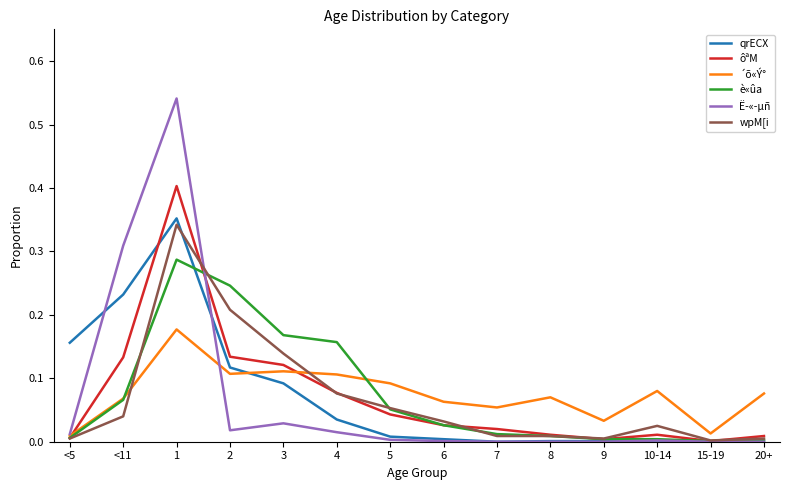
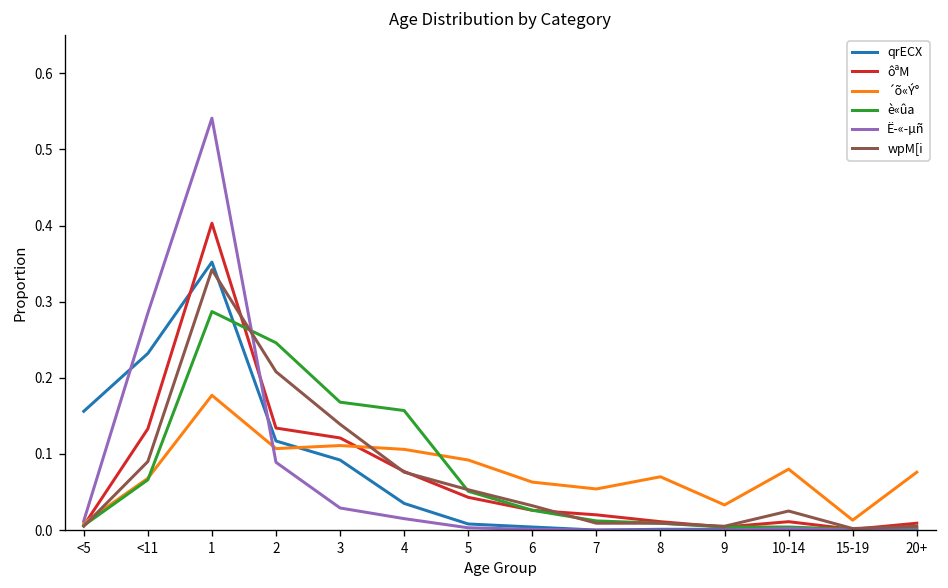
  {
    "qrECX": {
      "<5": 0.16,
      "<11": 0.23,
      "1": 0.35,
      "2": 0.12,
      "3": 0.09,
      "4": 0.04,
      "5": 0.01
    },
    "ôªM": {
      "<11": 0.13,
      "1": 0.40,
      "2": 0.13,
      "3": 0.12,
      "5": 0.04,
      "7": 0.02,
      "10-14": 0.01,
      "20+": 0.01
    },
    "´õ«Ý°": {
      "1": 0.18,
      "2": 0.11,
      "3": 0.11,
      "4": 0.11,
      "5": 0.09,
      "6": 0.06,
      "7": 0.05,
      "8": 0.07,
      "9": 0.03,
      "10-14": 0.08,
      "15-19": 0.01,
      "20+": 0.08
    },
    "è«ûa": {
      "1": 0.29,
      "2": 0.25,
      "3": 0.17,
      "4": 0.16
    },
    "Ë­«­µñ": {
-     "<11": 0.31,
+     "<11": 0.29,
      "1": 0.54,
-     "2": 0.02,
+     "2": 0.09,
      "3": 0.03,
      "4": 0.02,
      "5": 0.00
    },
    "wpM[i": {
-     "<11": 0.04,
+     "<11": 0.09,
      "1": 0.34,
      "2": 0.21,
      "3": 0.14,
      "6": 0.03,
      "10-14": 0.03
    }
  }
